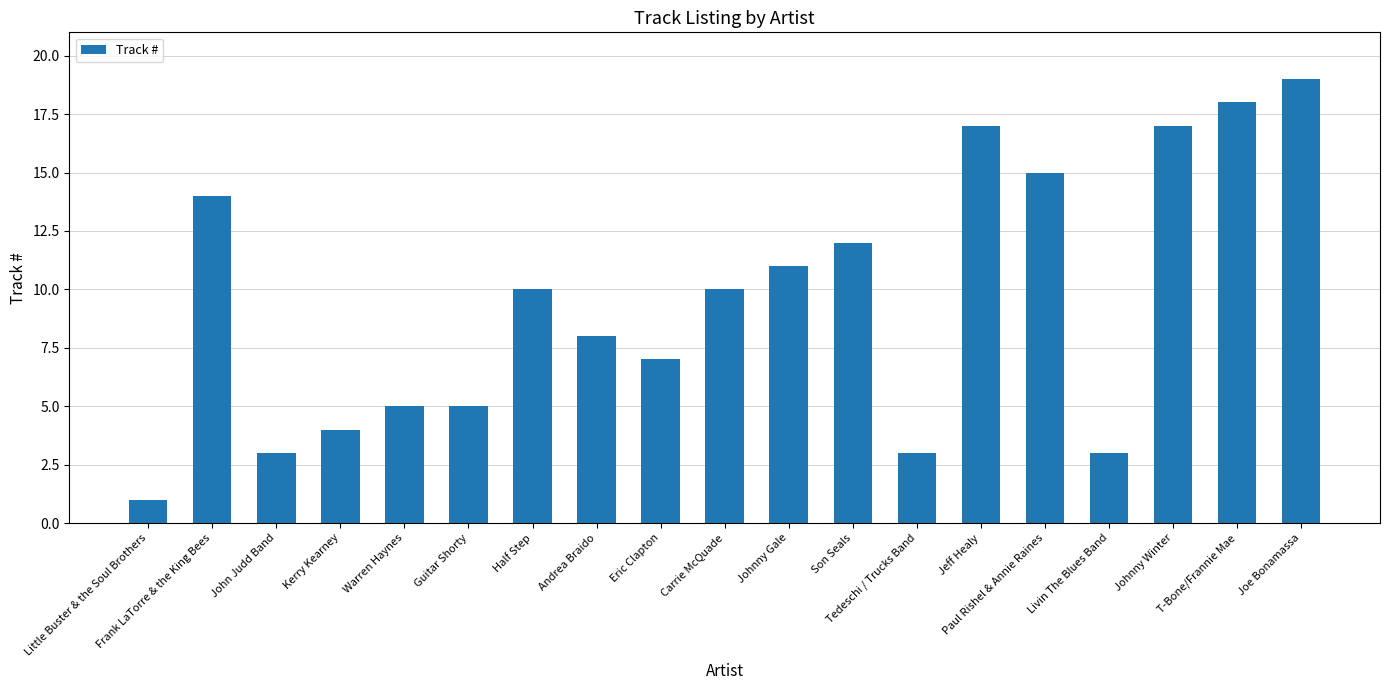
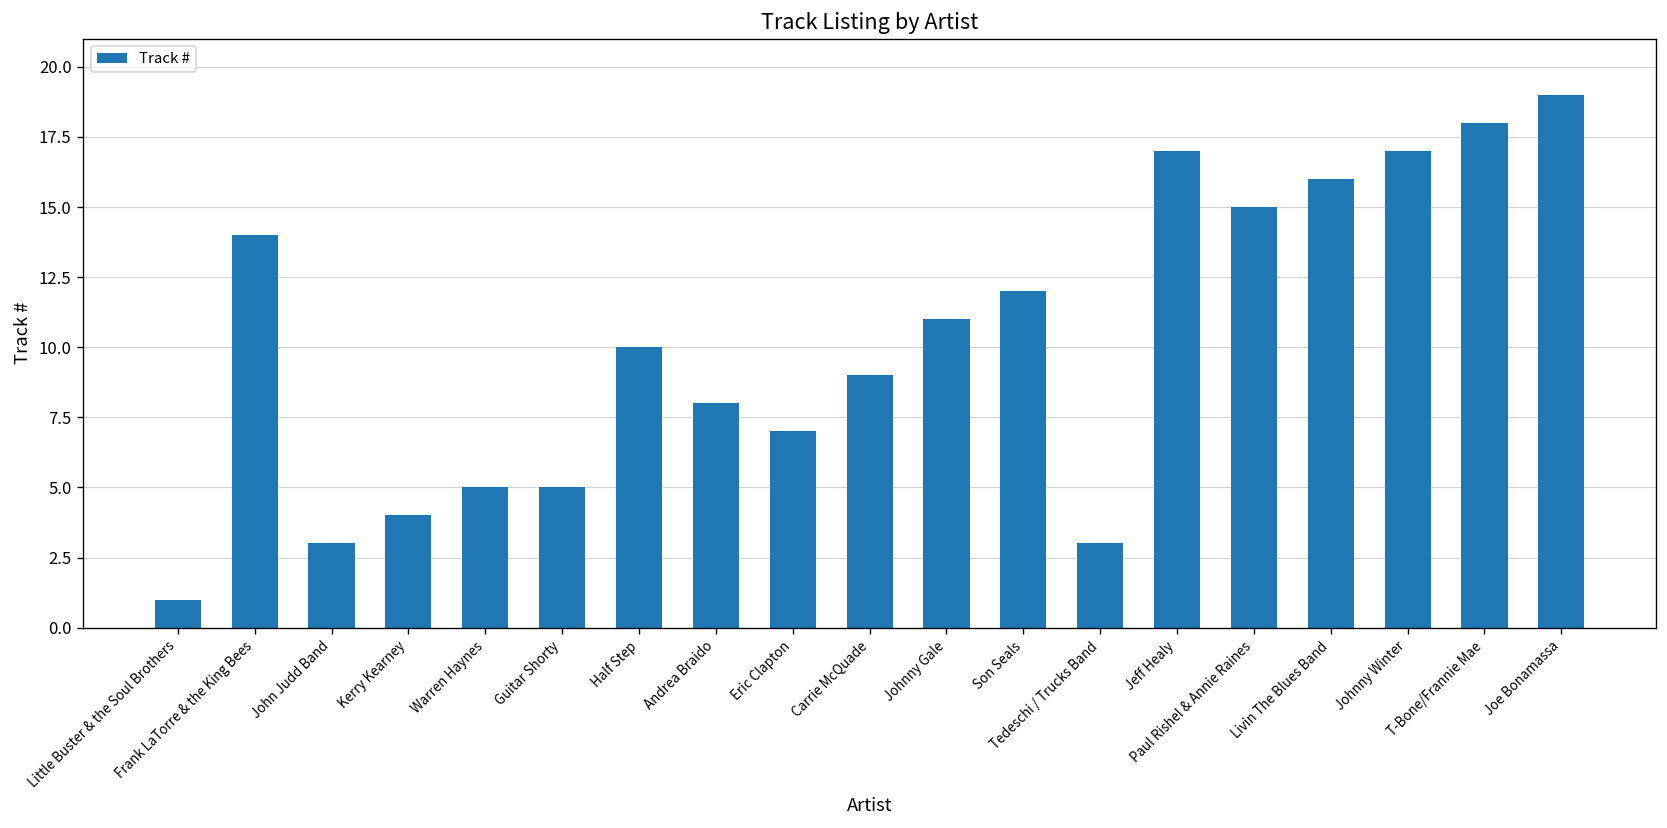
  {
    "Little Buster & the Soul Brothers": 1,
    "Frank LaTorre & the King Bees": 14,
    "John Judd Band": 3,
    "Kerry Kearney": 4,
    "Warren Haynes": 5,
    "Guitar Shorty": 5,
    "Half Step": 10,
    "Andrea Braido": 8,
    "Eric Clapton": 7,
-   "Carrie McQuade": 10,
+   "Carrie McQuade": 9,
    "Johnny Gale": 11,
    "Son Seals": 12,
    "Tedeschi / Trucks Band": 3,
    "Jeff Healy": 17,
    "Paul Rishel & Annie Raines": 15,
-   "Livin The Blues Band": 3,
+   "Livin The Blues Band": 16,
    "Johnny Winter": 17,
    "T-Bone/Frannie Mae": 18,
    "Joe Bonamassa": 19
  }
